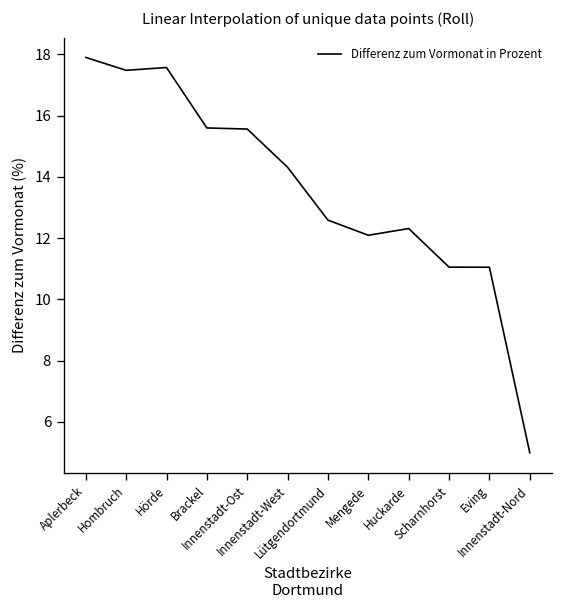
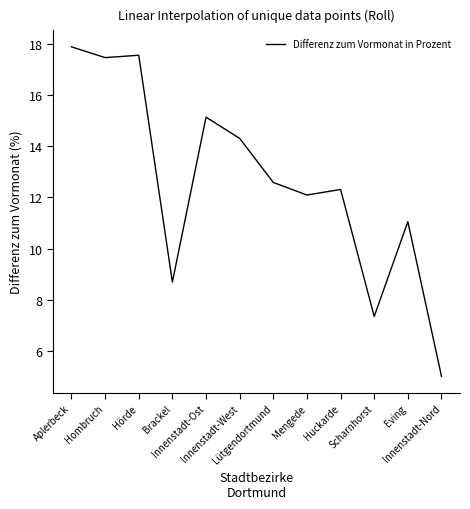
  {
    "Aplerbeck": 17.9,
    "Hombruch": 17.5,
    "Hörde": 17.6,
-   "Brackel": 15.6,
-   "Innenstadt-Ost": 15.6,
+   "Brackel": 8.7,
+   "Innenstadt-Ost": 15.1,
    "Innenstadt-West": 14.3,
    "Lütgendortmund": 12.6,
    "Mengede": 12.1,
    "Huckarde": 12.3,
-   "Scharnhorst": 11.1,
+   "Scharnhorst": 7.3,
    "Eving": 11.1,
    "Innenstadt-Nord": 5.0
  }
